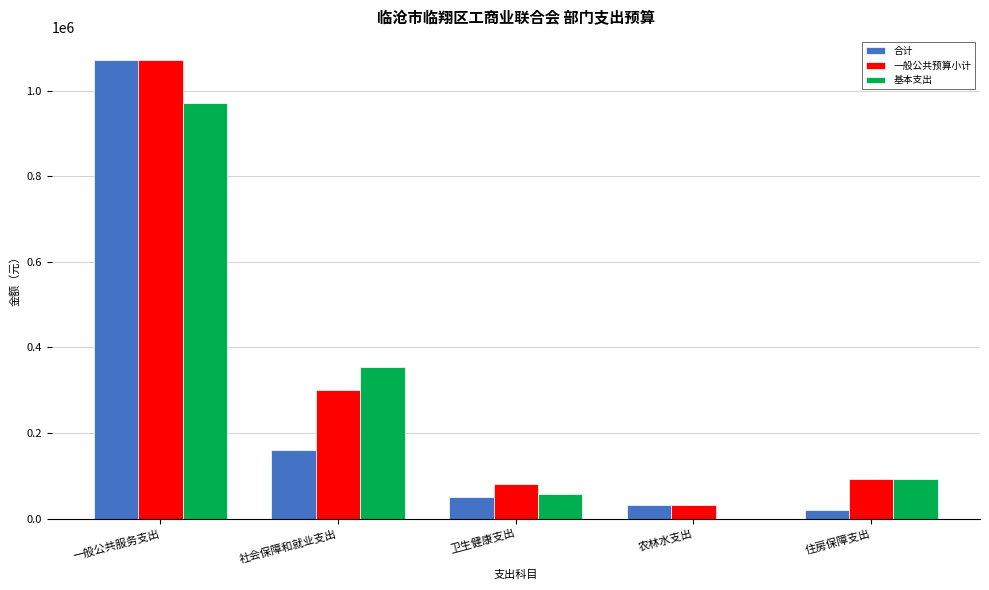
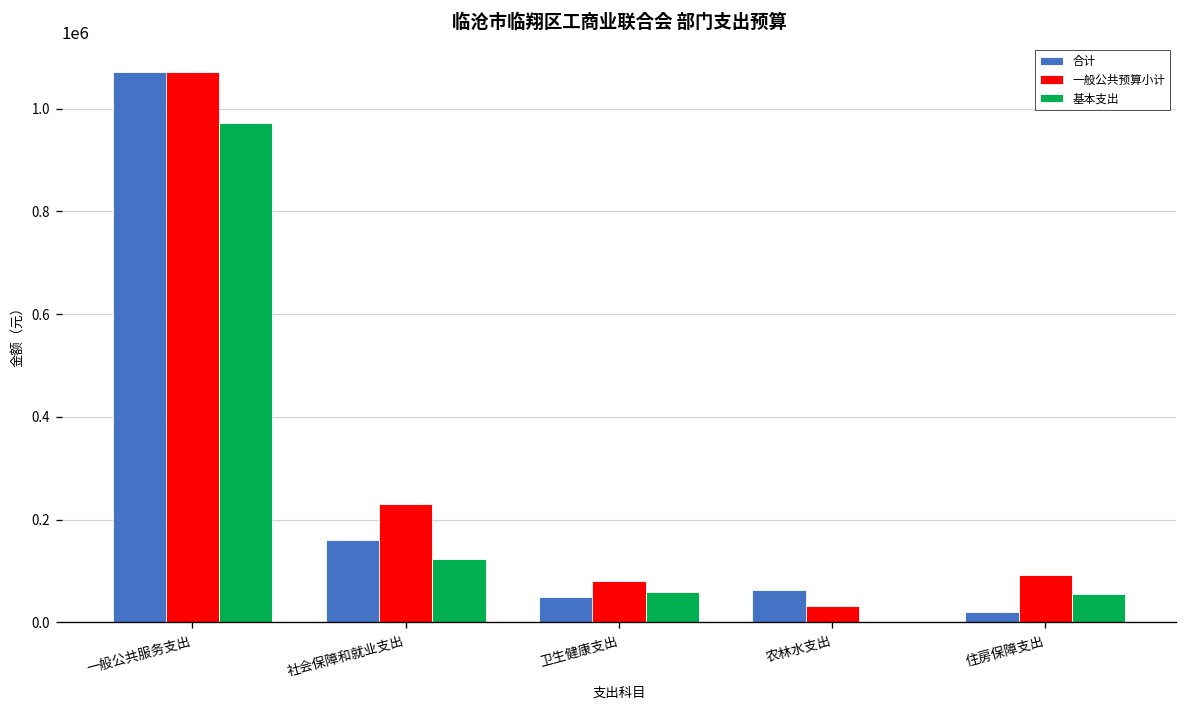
  {
    "合计": {
      "一般公共服务支出": 1070000,
      "社会保障和就业支出": 160000,
      "卫生健康支出": 50000,
-     "农林水支出": 30000,
+     "农林水支出": 60000,
      "住房保障支出": 20000
    },
    "一般公共预算小计": {
      "一般公共服务支出": 1070000,
-     "社会保障和就业支出": 300000,
+     "社会保障和就业支出": 230000,
      "卫生健康支出": 80000,
      "农林水支出": 30000,
      "住房保障支出": 90000
    },
    "基本支出": {
      "一般公共服务支出": 970000,
-     "社会保障和就业支出": 350000,
+     "社会保障和就业支出": 120000,
      "卫生健康支出": 60000,
      "农林水支出": 0,
-     "住房保障支出": 90000
+     "住房保障支出": 60000
    }
  }
